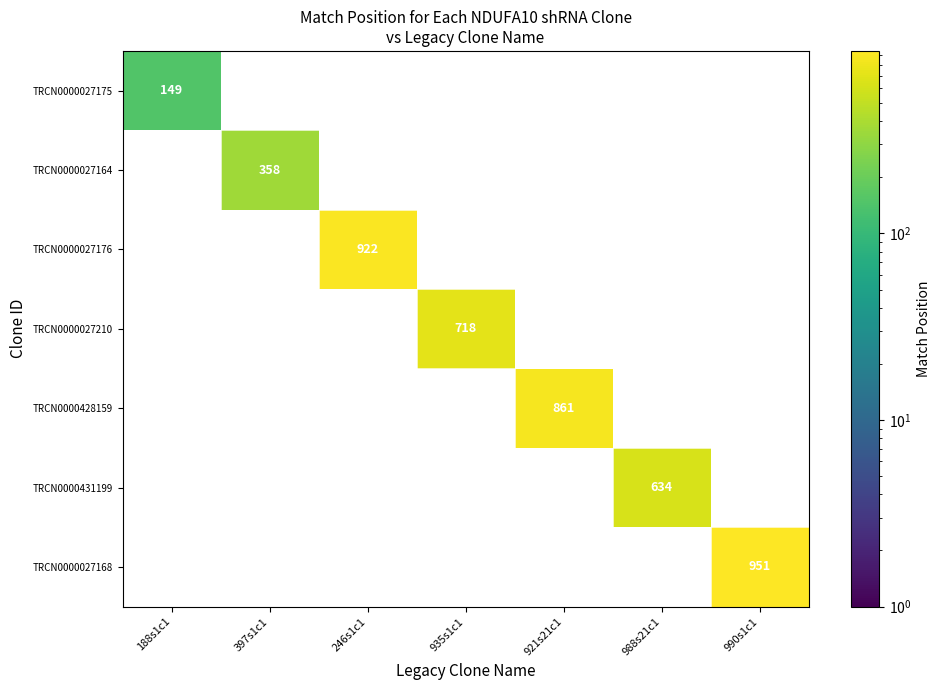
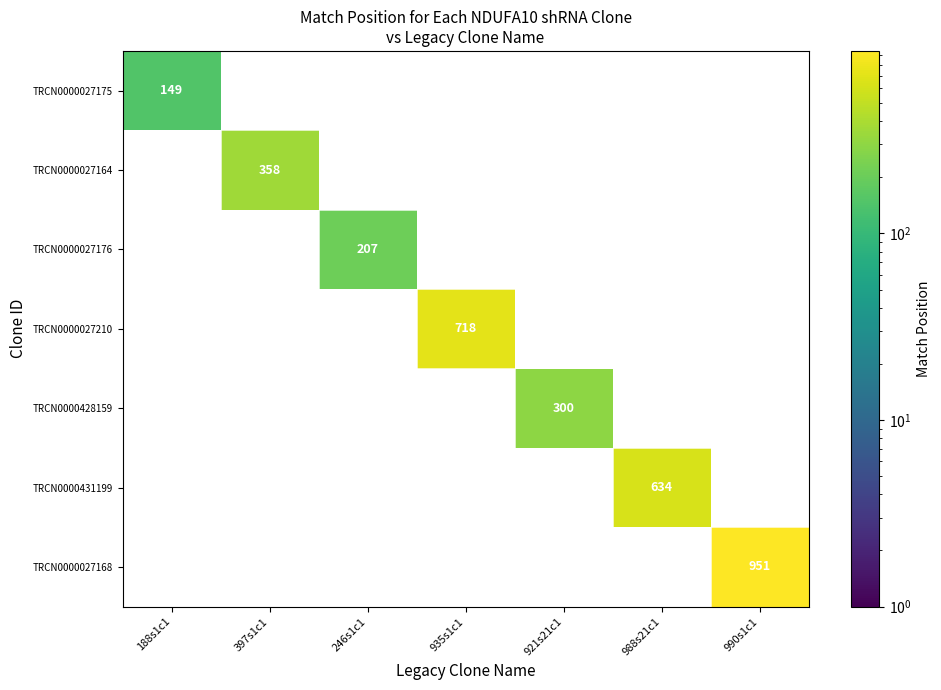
  {
    "TRCN0000027175": {
      "188s1c1": 149
    },
    "TRCN0000027164": {
      "397s1c1": 358
    },
    "TRCN0000027176": {
-     "246s1c1": 922
+     "246s1c1": 207
    },
    "TRCN0000027210": {
      "935s1c1": 718
    },
    "TRCN0000428159": {
-     "921s21c1": 861
+     "921s21c1": 300
    },
    "TRCN0000431199": {
      "988s21c1": 634
    },
    "TRCN0000027168": {
      "990s1c1": 951
    }
  }
